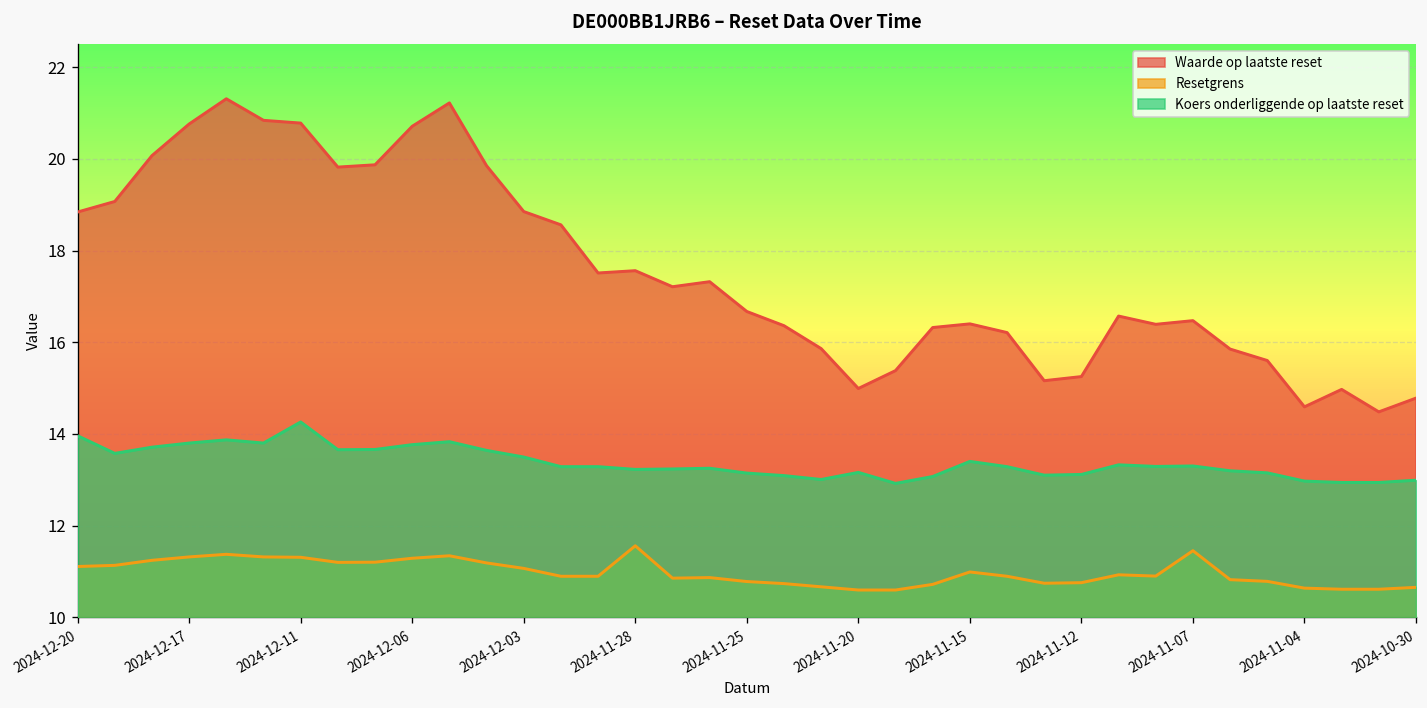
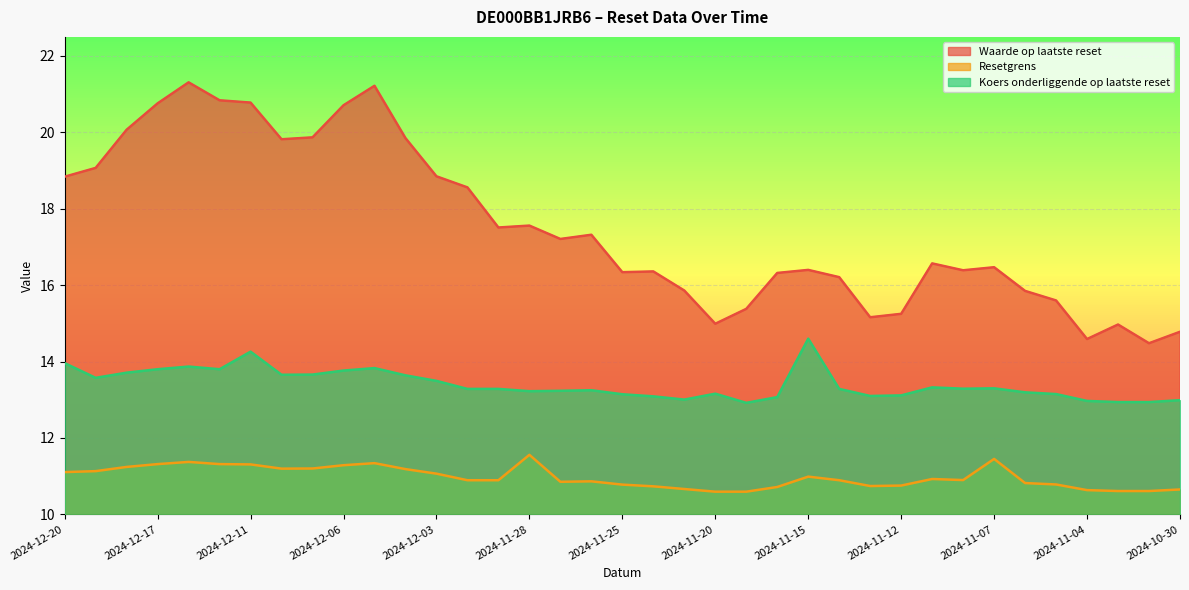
  {
    "Waarde op laatste reset": {
      "2024-12-20": 18.8,
      "2024-12-17": 20.8,
      "2024-12-11": 20.8,
      "2024-12-06": 20.7,
      "2024-12-03": 18.9,
      "2024-11-28": 17.6,
-     "2024-11-25": 16.7,
+     "2024-11-25": 16.3,
      "2024-11-20": 15.0,
      "2024-11-15": 16.4,
      "2024-11-12": 15.3,
      "2024-11-07": 16.5,
      "2024-11-04": 14.6,
      "2024-10-30": 14.8
    },
    "Resetgrens": {
      "2024-12-20": 11.1,
      "2024-12-17": 11.3,
      "2024-12-11": 11.3,
      "2024-12-06": 11.3,
      "2024-12-03": 11.1,
      "2024-11-28": 11.6,
      "2024-11-25": 10.8,
      "2024-11-20": 10.6,
      "2024-11-15": 11.0,
      "2024-11-12": 10.8,
      "2024-11-07": 11.5,
      "2024-11-04": 10.6,
      "2024-10-30": 10.7
    },
    "Koers onderliggende op laatste reset": {
      "2024-12-20": 14.0,
      "2024-12-17": 13.8,
      "2024-12-11": 14.3,
      "2024-12-06": 13.8,
      "2024-12-03": 13.5,
      "2024-11-28": 13.2,
      "2024-11-25": 13.1,
      "2024-11-20": 13.2,
-     "2024-11-15": 13.4,
+     "2024-11-15": 14.6,
      "2024-11-12": 13.1,
      "2024-11-07": 13.3,
      "2024-11-04": 13.0,
      "2024-10-30": 13.0
    }
  }
